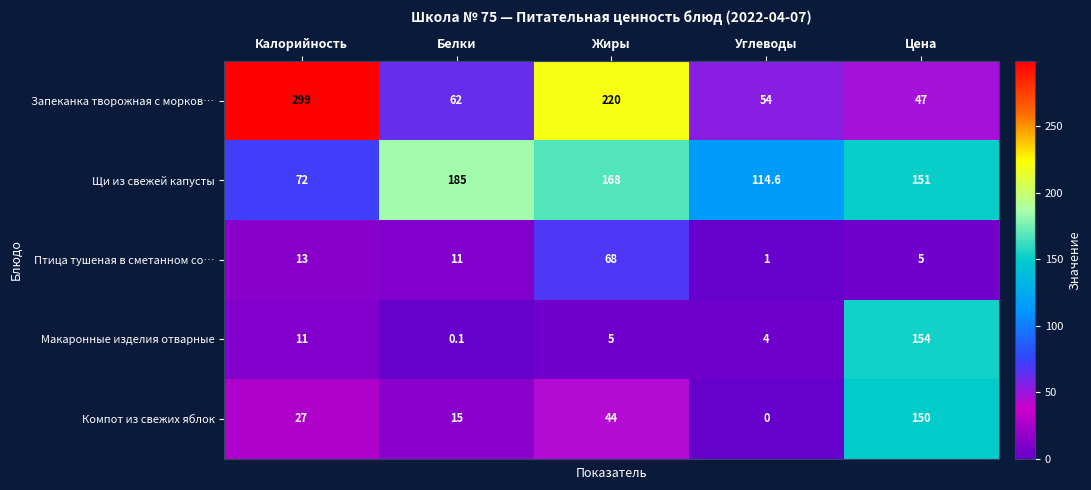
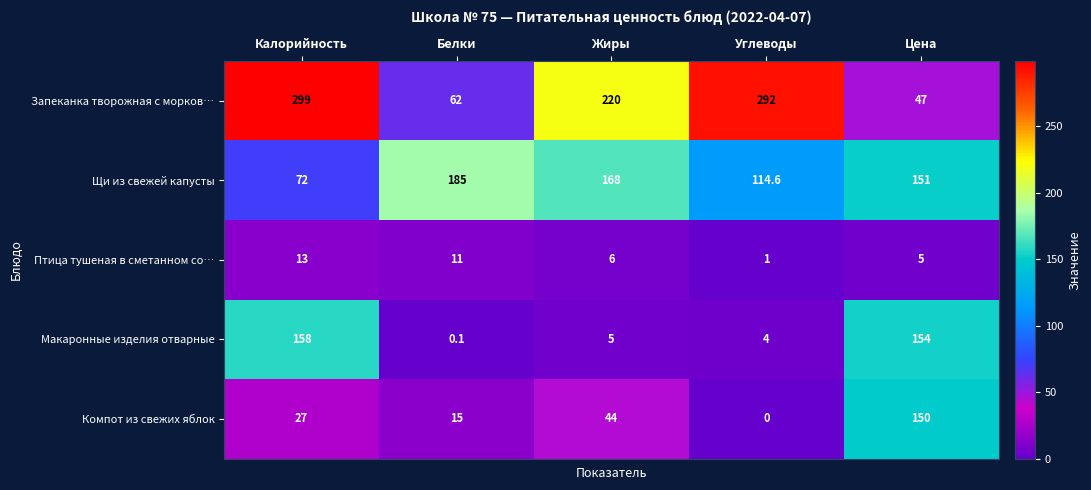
  {
    "Запеканка творожная с морков…": {
      "Калорийность": 299,
      "Белки": 62,
      "Жиры": 220,
-     "Углеводы": 54,
+     "Углеводы": 292,
      "Цена": 47
    },
    "Щи из свежей капусты": {
      "Калорийность": 72,
      "Белки": 185,
      "Жиры": 168,
      "Углеводы": 114.6,
      "Цена": 151
    },
    "Птица тушеная в сметанном со…": {
      "Калорийность": 13,
      "Белки": 11,
-     "Жиры": 68,
+     "Жиры": 6,
      "Углеводы": 1,
      "Цена": 5
    },
    "Макаронные изделия отварные": {
-     "Калорийность": 11,
+     "Калорийность": 158,
      "Белки": 0.1,
      "Жиры": 5,
      "Углеводы": 4,
      "Цена": 154
    },
    "Компот из свежих яблок": {
      "Калорийность": 27,
      "Белки": 15,
      "Жиры": 44,
      "Углеводы": 0,
      "Цена": 150
    }
  }
